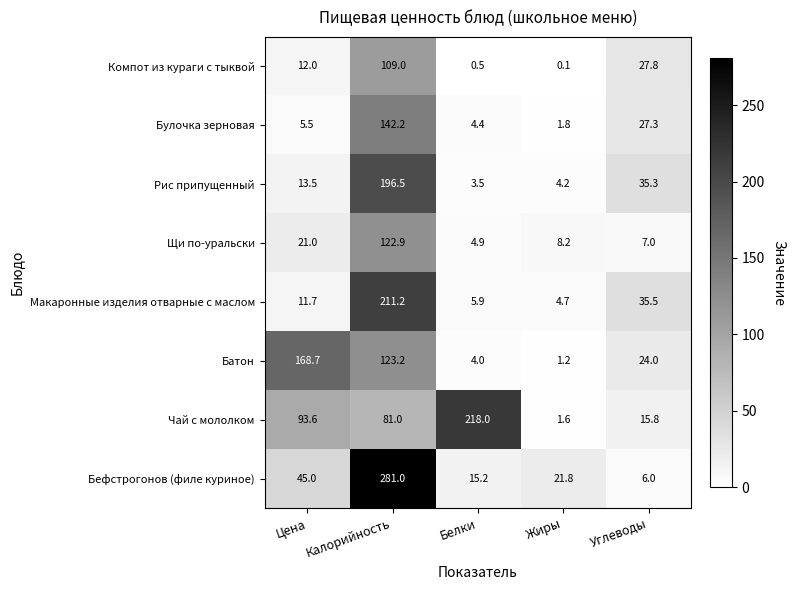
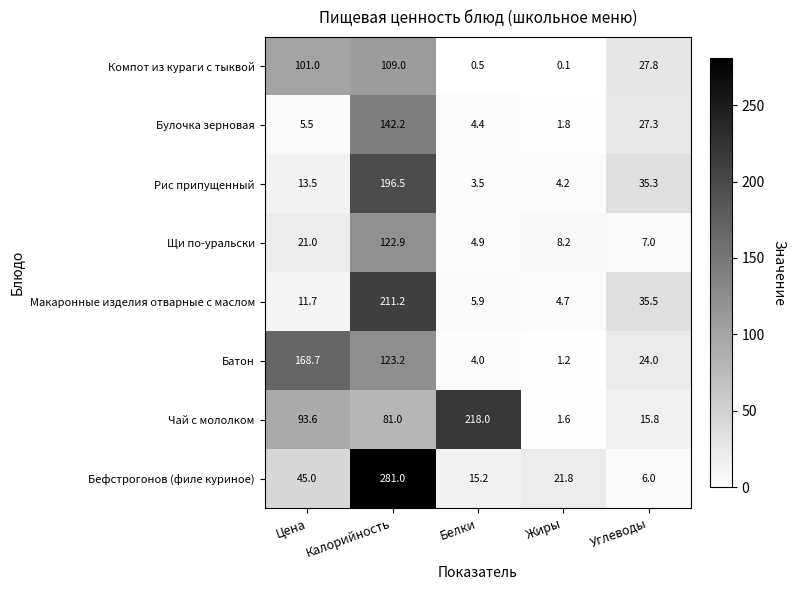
  {
    "Компот из кураги с тыквой": {
-     "Цена": 12.0,
+     "Цена": 101.0,
      "Калорийность": 109.0,
      "Белки": 0.5,
      "Жиры": 0.1,
      "Углеводы": 27.8
    },
    "Булочка зерновая": {
      "Цена": 5.5,
      "Калорийность": 142.2,
      "Белки": 4.4,
      "Жиры": 1.8,
      "Углеводы": 27.3
    },
    "Рис припущенный": {
      "Цена": 13.5,
      "Калорийность": 196.5,
      "Белки": 3.5,
      "Жиры": 4.2,
      "Углеводы": 35.3
    },
    "Щи по-уральски": {
      "Цена": 21.0,
      "Калорийность": 122.9,
      "Белки": 4.9,
      "Жиры": 8.2,
      "Углеводы": 7.0
    },
    "Макаронные изделия отварные с маслом": {
      "Цена": 11.7,
      "Калорийность": 211.2,
      "Белки": 5.9,
      "Жиры": 4.7,
      "Углеводы": 35.5
    },
    "Батон": {
      "Цена": 168.7,
      "Калорийность": 123.2,
      "Белки": 4.0,
      "Жиры": 1.2,
      "Углеводы": 24.0
    },
    "Чай с мололком": {
      "Цена": 93.6,
      "Калорийность": 81.0,
      "Белки": 218.0,
      "Жиры": 1.6,
      "Углеводы": 15.8
    },
    "Бефстрогонов (филе куриное)": {
      "Цена": 45.0,
      "Калорийность": 281.0,
      "Белки": 15.2,
      "Жиры": 21.8,
      "Углеводы": 6.0
    }
  }
